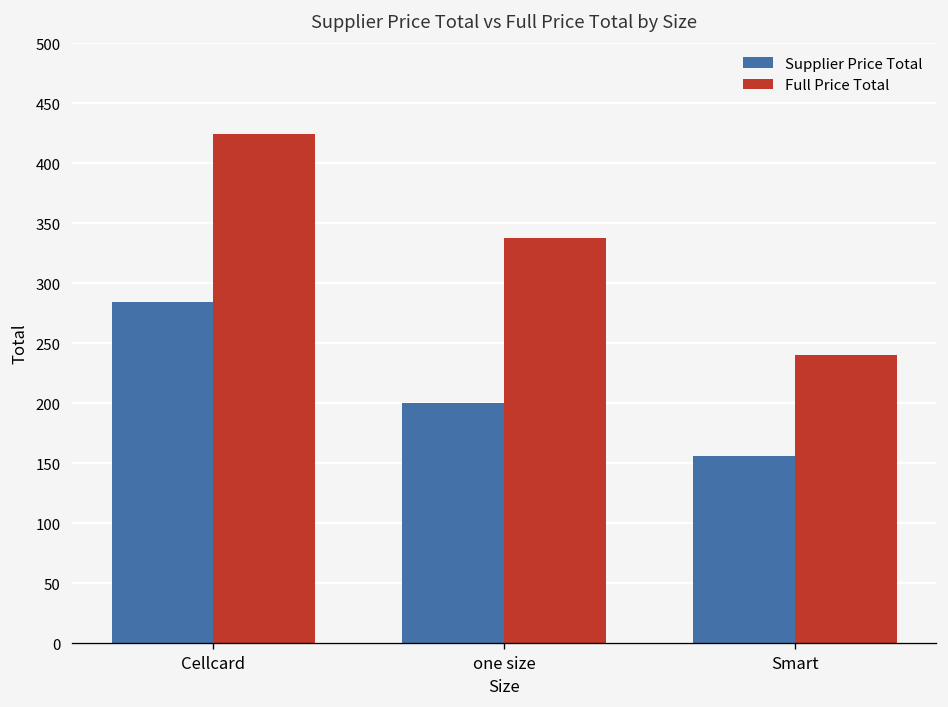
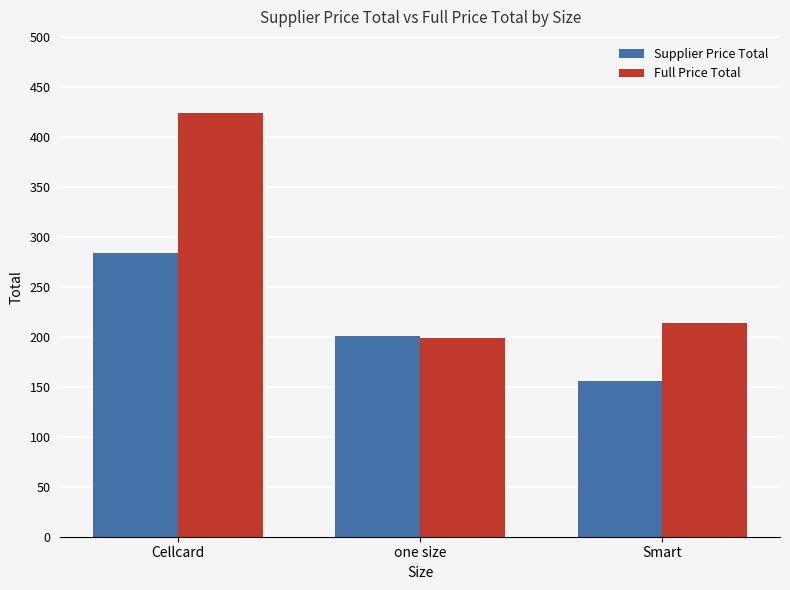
  {
    "Supplier Price Total": {
      "Cellcard": 280,
      "one size": 200,
      "Smart": 160
    },
    "Full Price Total": {
      "Cellcard": 420,
-     "one size": 340,
-     "Smart": 240
+     "one size": 200,
+     "Smart": 210
    }
  }
